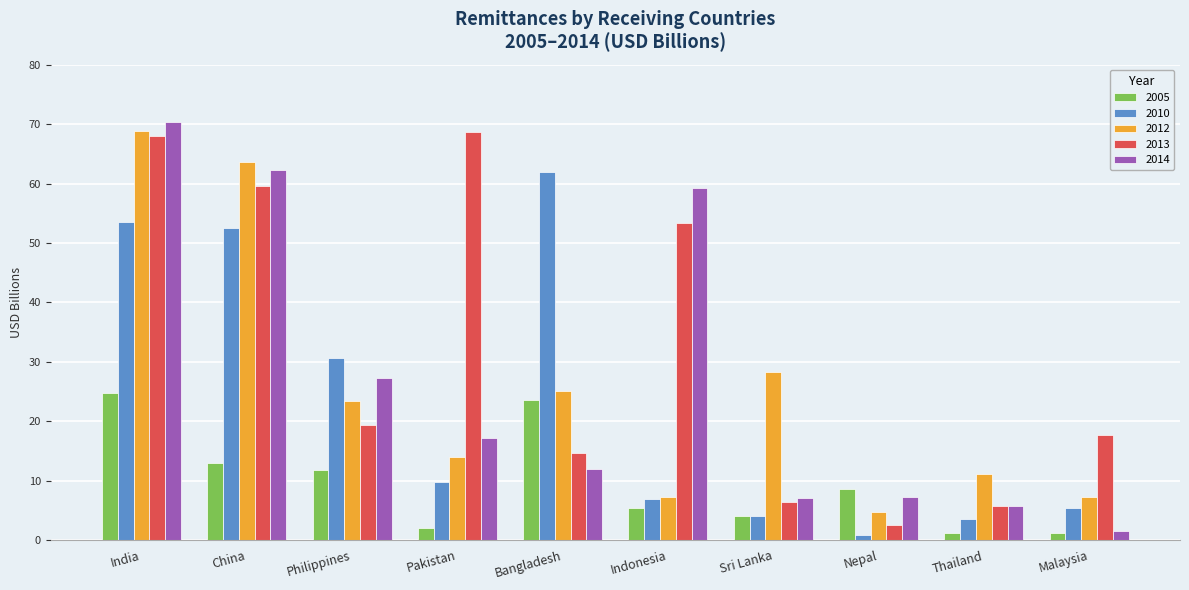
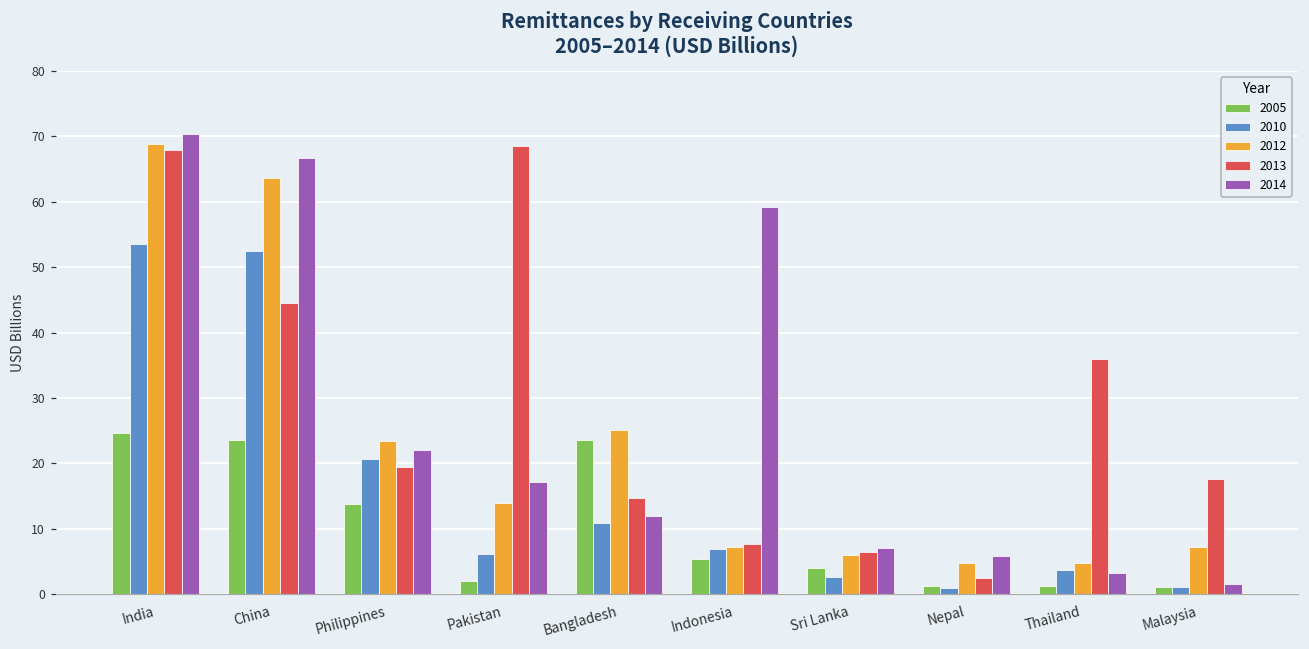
  {
    "2005": {
      "India": 25,
-     "China": 13,
-     "Philippines": 12,
+     "China": 24,
+     "Philippines": 14,
      "Pakistan": 2,
      "Bangladesh": 24,
      "Indonesia": 5,
      "Sri Lanka": 4,
-     "Nepal": 9,
+     "Nepal": 1,
      "Thailand": 1,
      "Malaysia": 1
    },
    "2010": {
      "India": 54,
      "China": 53,
-     "Philippines": 31,
-     "Pakistan": 10,
-     "Bangladesh": 62,
+     "Philippines": 21,
+     "Pakistan": 6,
+     "Bangladesh": 11,
      "Indonesia": 7,
-     "Sri Lanka": 4,
+     "Sri Lanka": 3,
      "Nepal": 1,
      "Thailand": 4,
-     "Malaysia": 5
+     "Malaysia": 1
    },
    "2012": {
      "India": 69,
      "China": 64,
      "Philippines": 23,
      "Pakistan": 14,
      "Bangladesh": 25,
      "Indonesia": 7,
-     "Sri Lanka": 28,
+     "Sri Lanka": 6,
      "Nepal": 5,
-     "Thailand": 11,
+     "Thailand": 5,
      "Malaysia": 7
    },
    "2013": {
      "India": 68,
-     "China": 60,
+     "China": 45,
      "Philippines": 19,
      "Pakistan": 69,
      "Bangladesh": 15,
-     "Indonesia": 53,
+     "Indonesia": 8,
      "Sri Lanka": 6,
      "Nepal": 3,
-     "Thailand": 6,
+     "Thailand": 36,
      "Malaysia": 18
    },
    "2014": {
      "India": 70,
-     "China": 62,
-     "Philippines": 27,
+     "China": 67,
+     "Philippines": 22,
      "Pakistan": 17,
      "Bangladesh": 12,
      "Indonesia": 59,
      "Sri Lanka": 7,
-     "Nepal": 7,
-     "Thailand": 6,
+     "Nepal": 6,
+     "Thailand": 3,
      "Malaysia": 2
    }
  }
